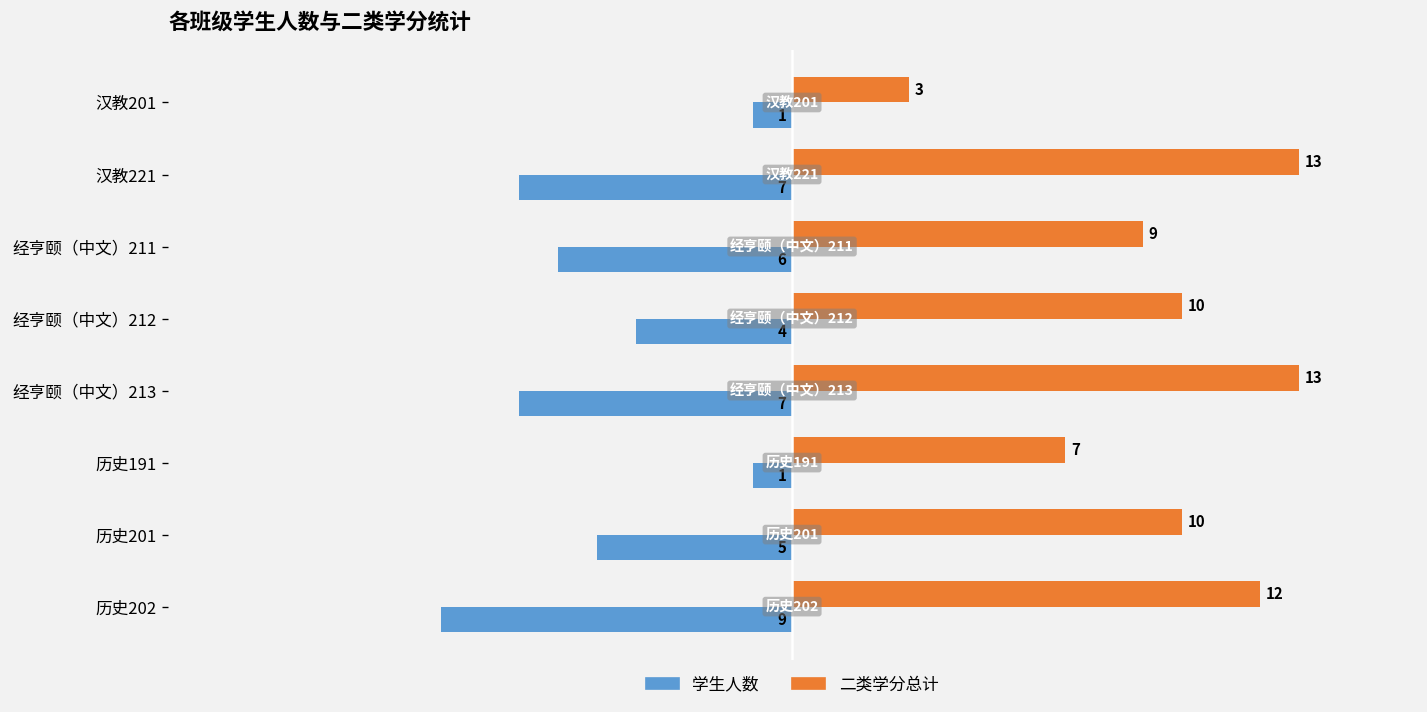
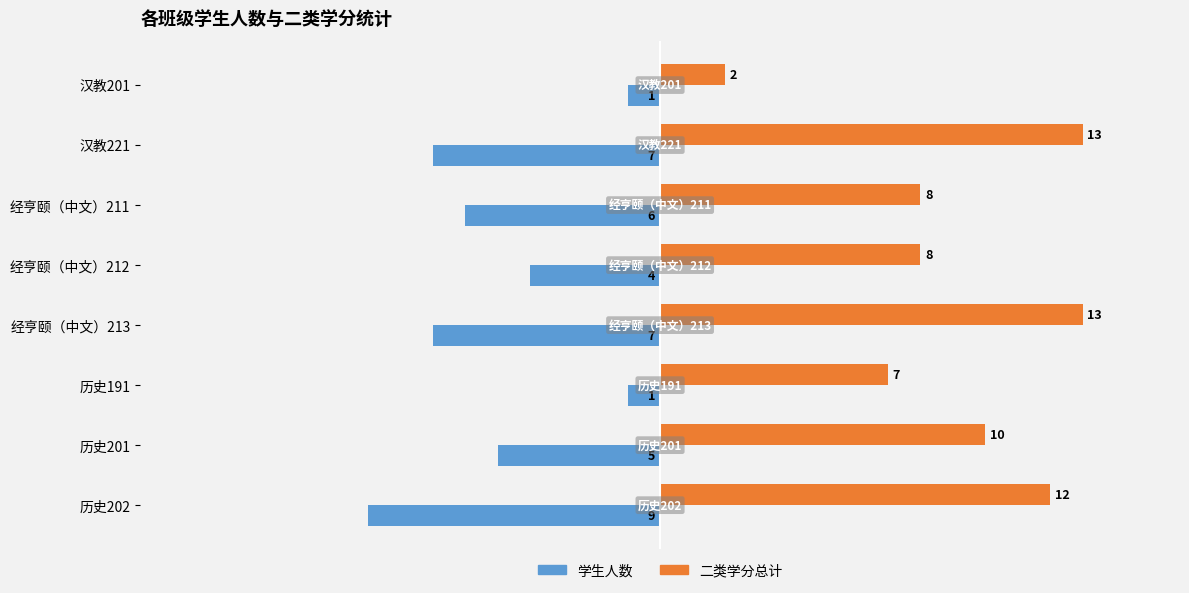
  {
    "二类学分总计": {
-     "汉教201": 3,
+     "汉教201": 2,
      "汉教221": 13,
-     "经亨颐（中文）211": 9,
-     "经亨颐（中文）212": 10,
+     "经亨颐（中文）211": 8,
+     "经亨颐（中文）212": 8,
      "经亨颐（中文）213": 13,
      "历史191": 7,
      "历史201": 10,
      "历史202": 12
    }
  }
